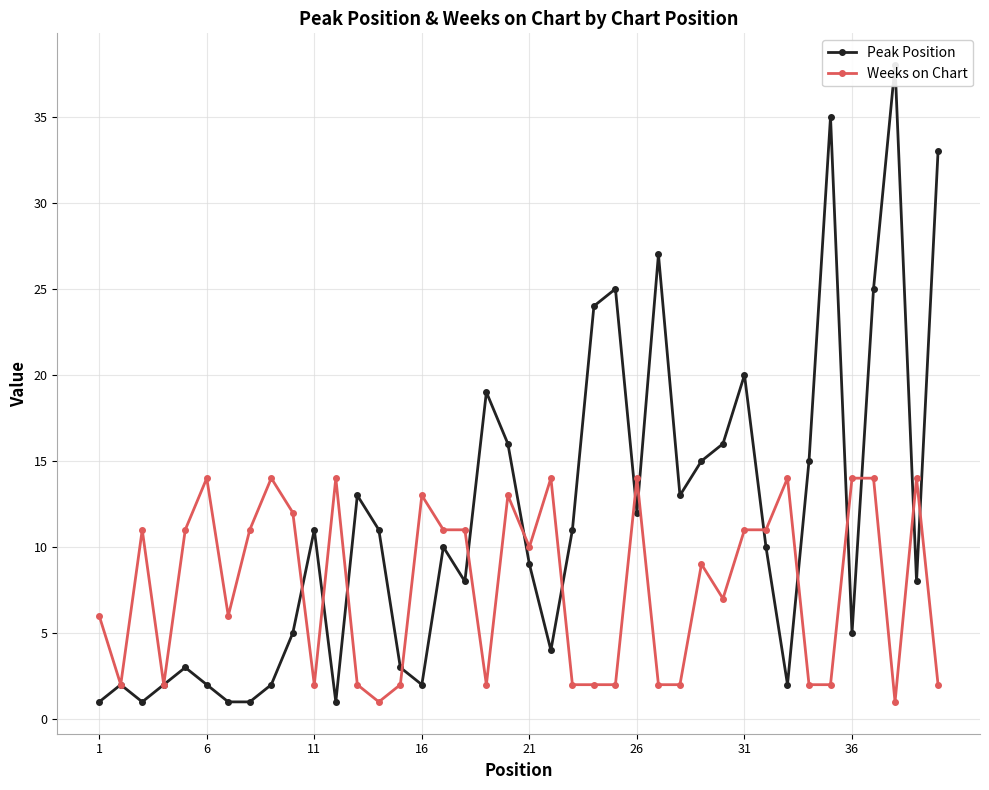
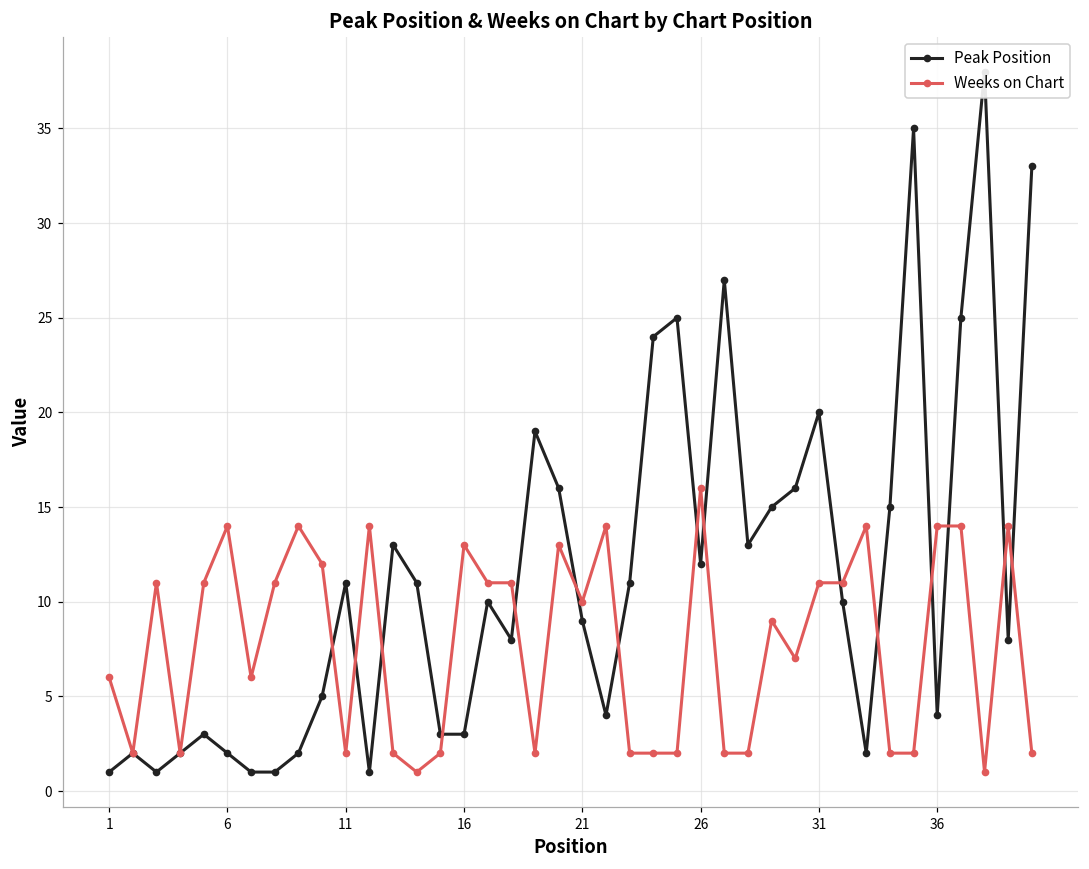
  {
    "Peak Position": {
      "1": 1,
      "6": 2,
      "11": 11,
-     "16": 2,
+     "16": 3,
      "21": 9,
      "26": 12,
      "31": 20,
-     "36": 5
+     "36": 4
    },
    "Weeks on Chart": {
      "1": 6,
      "6": 14,
      "11": 2,
      "16": 13,
      "21": 10,
-     "26": 14,
+     "26": 16,
      "31": 11,
      "36": 14
    }
  }
